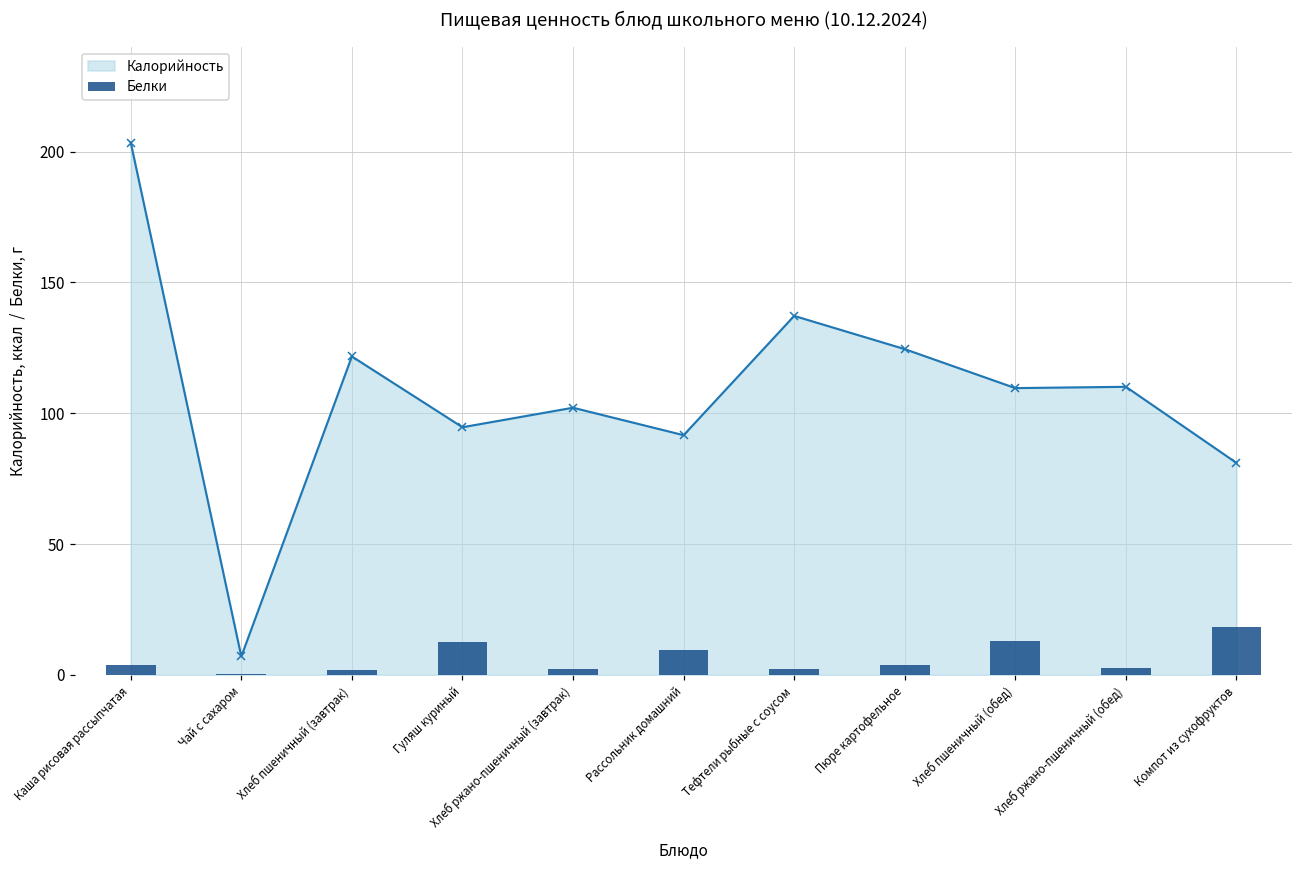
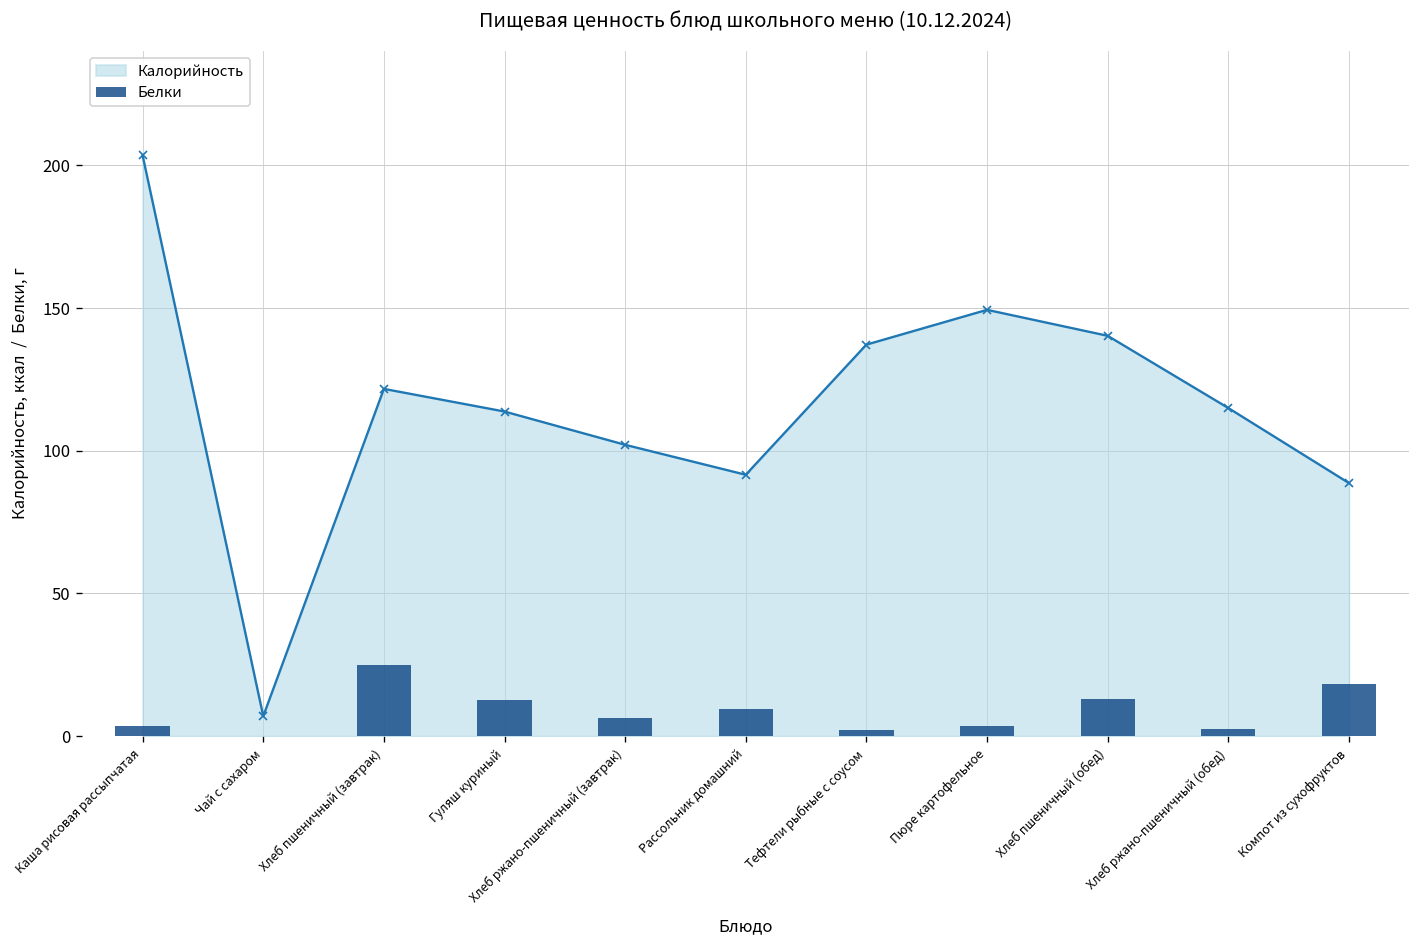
  {
    "Калорийность": {
      "Каша рисовая рассыпчатая": 204,
      "Чай с сахаром": 7,
      "Хлеб пшеничный (завтрак)": 122,
-     "Гуляш куриный": 95,
+     "Гуляш куриный": 114,
      "Хлеб ржано-пшеничный (завтрак)": 102,
      "Рассольник домашний": 92,
      "Тефтели рыбные с соусом": 137,
-     "Пюре картофельное": 125,
-     "Хлеб пшеничный (обед)": 110,
-     "Хлеб ржано-пшеничный (обед)": 110,
-     "Компот из сухофруктов": 81
+     "Пюре картофельное": 149,
+     "Хлеб пшеничный (обед)": 140,
+     "Хлеб ржано-пшеничный (обед)": 115,
+     "Компот из сухофруктов": 89
    },
    "Белки": {
      "Каша рисовая рассыпчатая": 4,
-     "Хлеб пшеничный (завтрак)": 2,
+     "Хлеб пшеничный (завтрак)": 25,
      "Гуляш куриный": 13,
-     "Хлеб ржано-пшеничный (завтрак)": 2,
+     "Хлеб ржано-пшеничный (завтрак)": 6,
      "Рассольник домашний": 9,
      "Тефтели рыбные с соусом": 2,
      "Пюре картофельное": 4,
      "Хлеб пшеничный (обед)": 13,
      "Хлеб ржано-пшеничный (обед)": 3,
      "Компот из сухофруктов": 18
    }
  }
